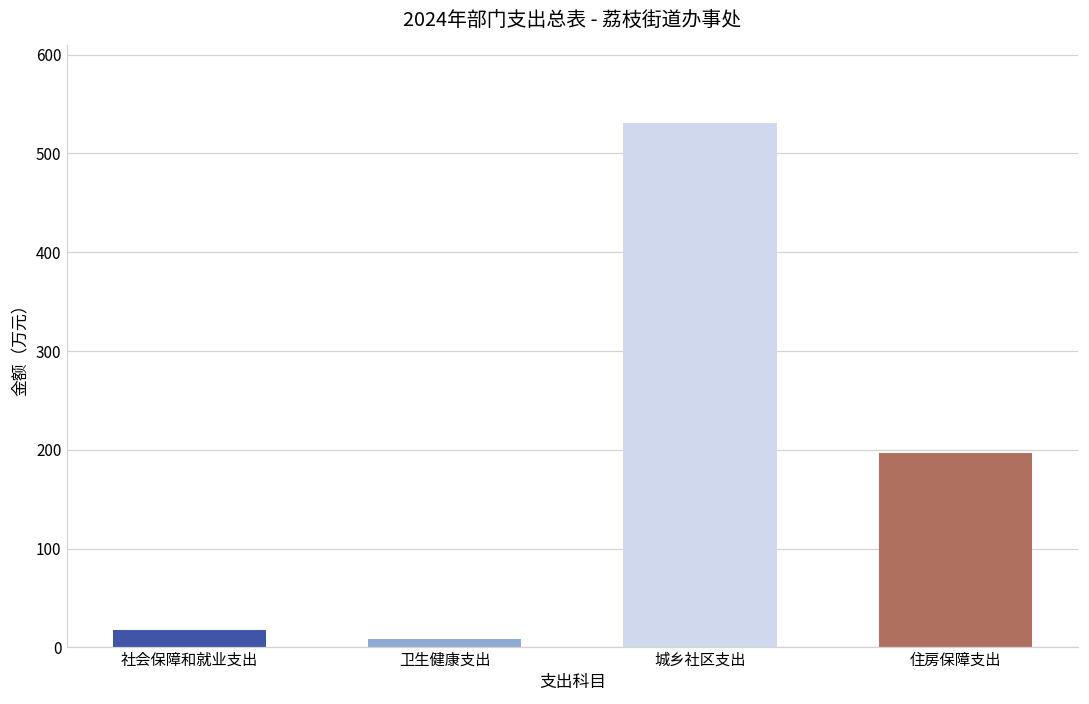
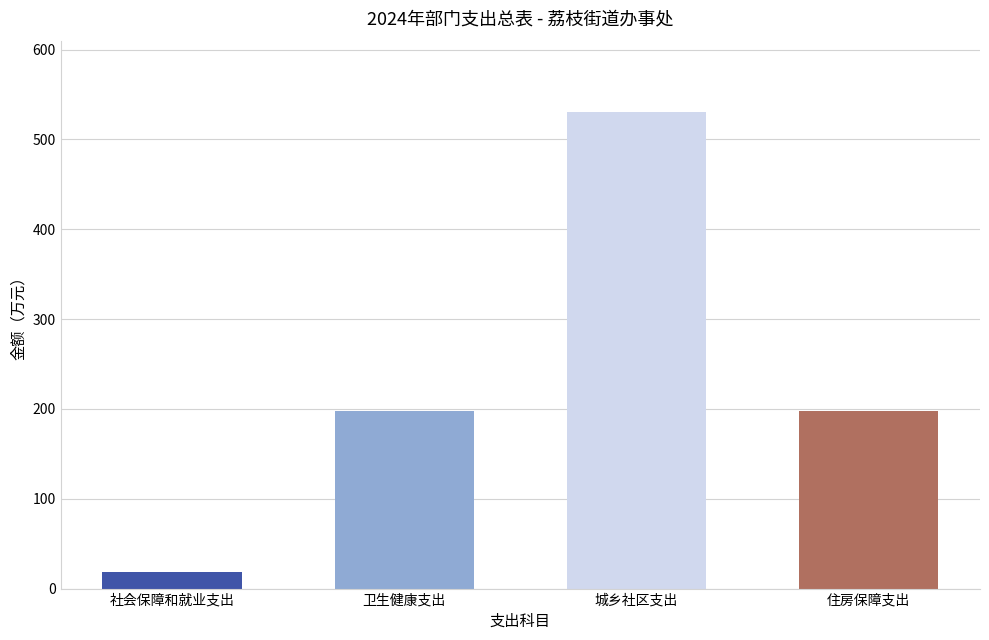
  {
    "社会保障和就业支出": 20,
-   "卫生健康支出": 10,
+   "卫生健康支出": 200,
    "城乡社区支出": 530,
    "住房保障支出": 200
  }
